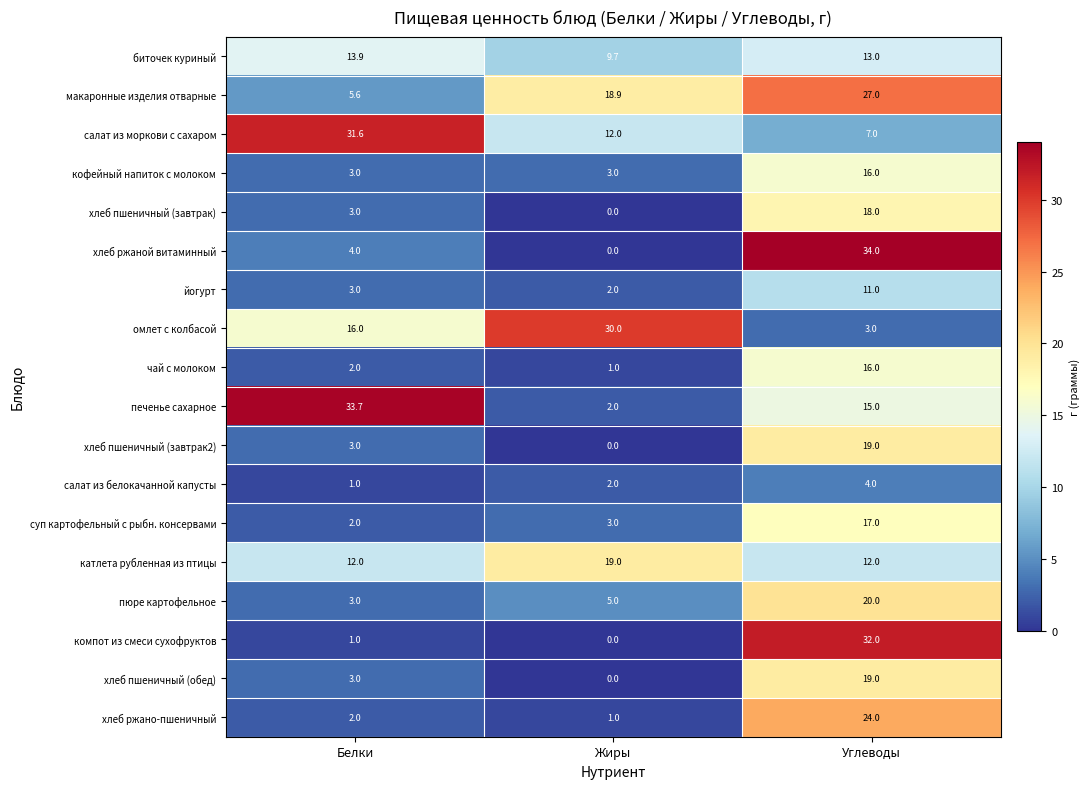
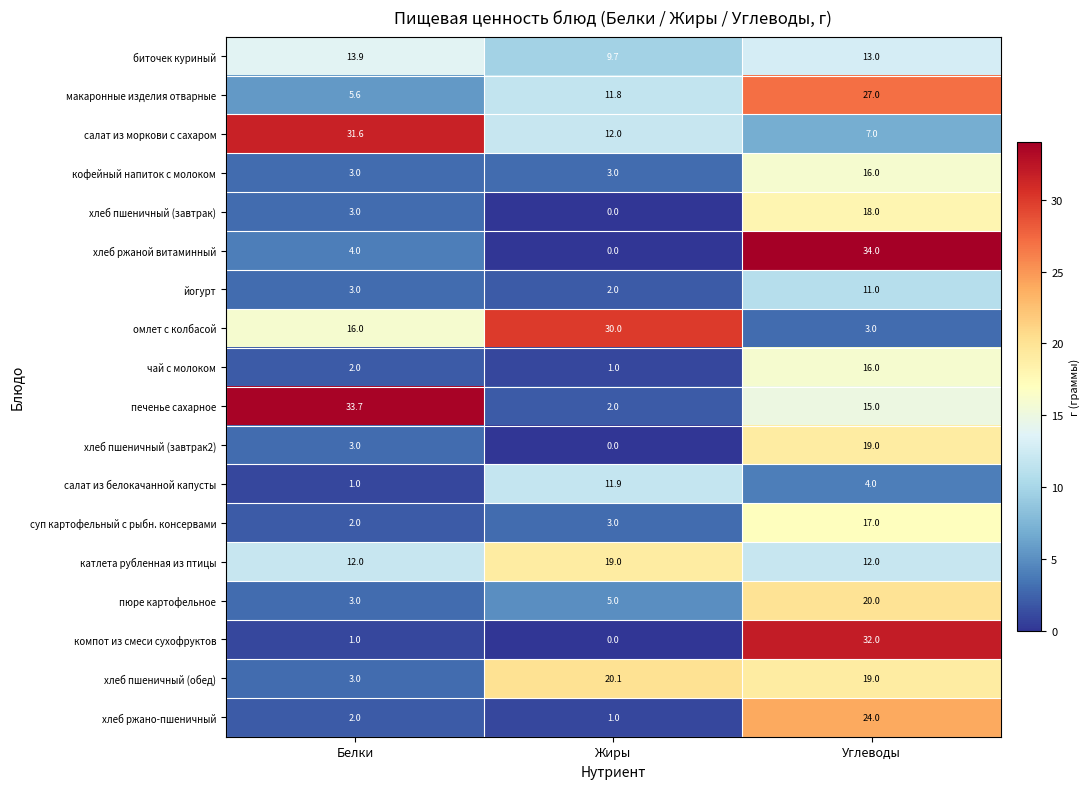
  {
    "биточек куриный": {
      "Белки": 13.9,
      "Жиры": 9.7,
      "Углеводы": 13.0
    },
    "макаронные изделия отварные": {
      "Белки": 5.6,
-     "Жиры": 18.9,
+     "Жиры": 11.8,
      "Углеводы": 27.0
    },
    "салат из моркови с сахаром": {
      "Белки": 31.6,
      "Жиры": 12.0,
      "Углеводы": 7.0
    },
    "кофейный напиток с молоком": {
      "Белки": 3.0,
      "Жиры": 3.0,
      "Углеводы": 16.0
    },
    "хлеб пшеничный (завтрак)": {
      "Белки": 3.0,
      "Жиры": 0.0,
      "Углеводы": 18.0
    },
    "хлеб ржаной витаминный": {
      "Белки": 4.0,
      "Жиры": 0.0,
      "Углеводы": 34.0
    },
    "йогурт": {
      "Белки": 3.0,
      "Жиры": 2.0,
      "Углеводы": 11.0
    },
    "омлет с колбасой": {
      "Белки": 16.0,
      "Жиры": 30.0,
      "Углеводы": 3.0
    },
    "чай с молоком": {
      "Белки": 2.0,
      "Жиры": 1.0,
      "Углеводы": 16.0
    },
    "печенье сахарное": {
      "Белки": 33.7,
      "Жиры": 2.0,
      "Углеводы": 15.0
    },
    "хлеб пшеничный (завтрак2)": {
      "Белки": 3.0,
      "Жиры": 0.0,
      "Углеводы": 19.0
    },
    "салат из белокачанной капусты": {
      "Белки": 1.0,
-     "Жиры": 2.0,
+     "Жиры": 11.9,
      "Углеводы": 4.0
    },
    "суп картофельный с рыбн. консервами": {
      "Белки": 2.0,
      "Жиры": 3.0,
      "Углеводы": 17.0
    },
    "катлета рубленная из птицы": {
      "Белки": 12.0,
      "Жиры": 19.0,
      "Углеводы": 12.0
    },
    "пюре картофельное": {
      "Белки": 3.0,
      "Жиры": 5.0,
      "Углеводы": 20.0
    },
    "компот из смеси сухофруктов": {
      "Белки": 1.0,
      "Жиры": 0.0,
      "Углеводы": 32.0
    },
    "хлеб пшеничный (обед)": {
      "Белки": 3.0,
-     "Жиры": 0.0,
+     "Жиры": 20.1,
      "Углеводы": 19.0
    },
    "хлеб ржано-пшеничный": {
      "Белки": 2.0,
      "Жиры": 1.0,
      "Углеводы": 24.0
    }
  }
